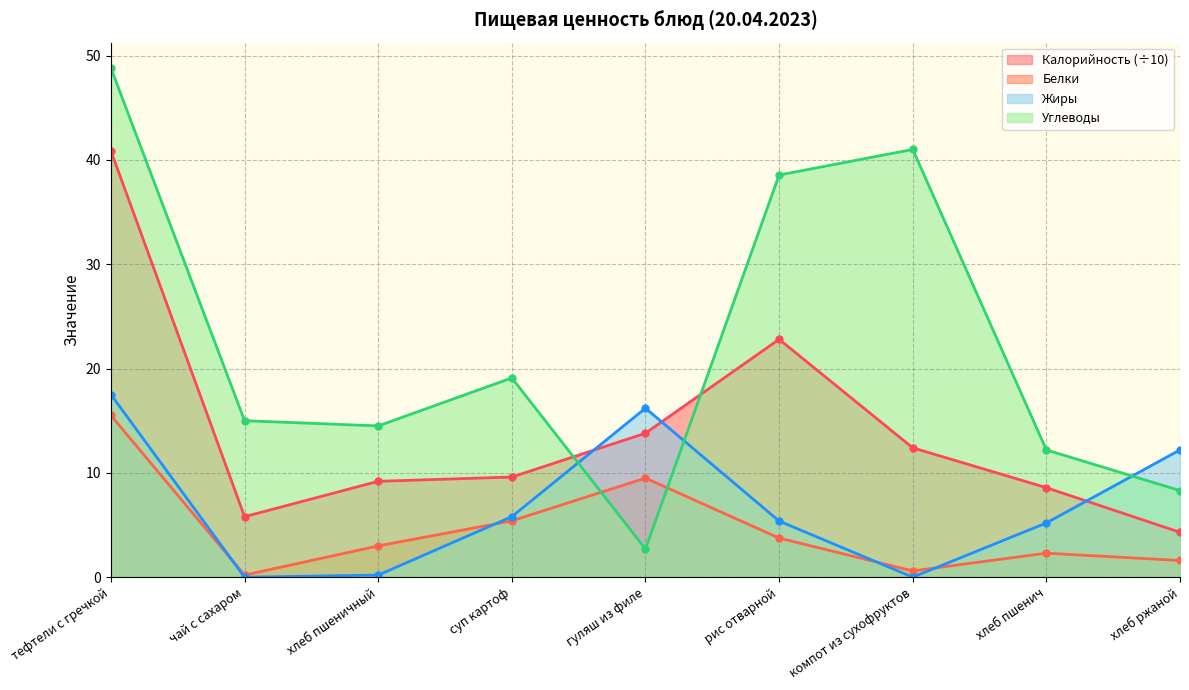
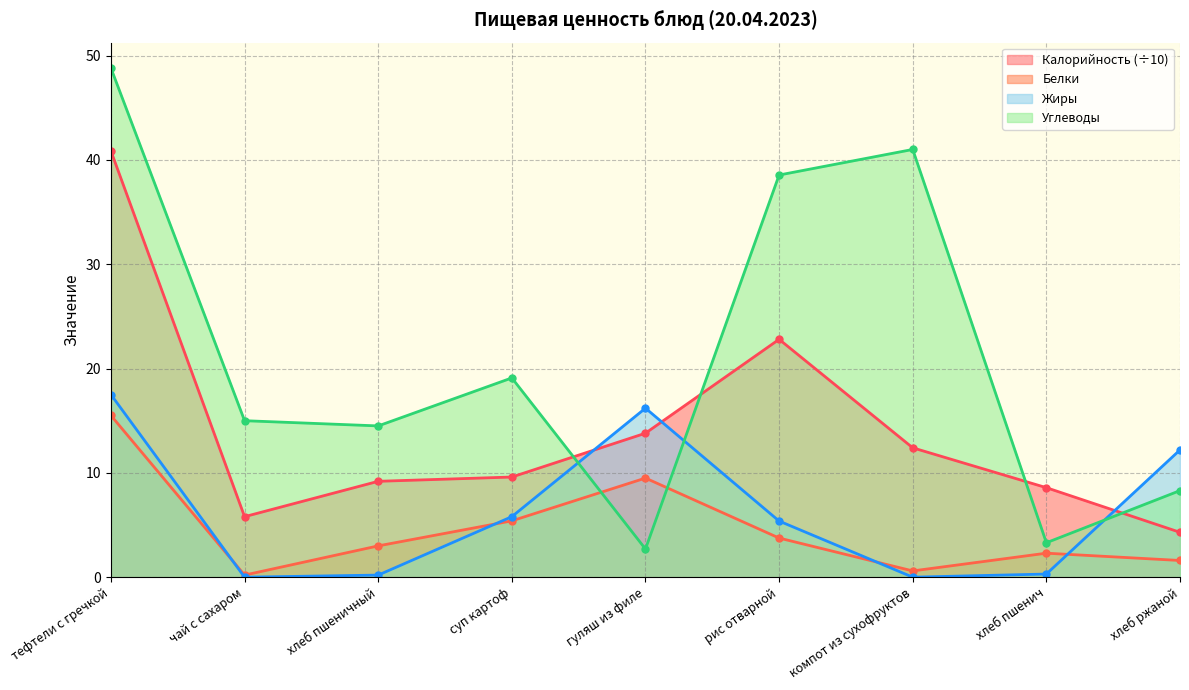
  {
    "Жиры": {
      "тефтели с гречкой": 17.5,
      "хлеб пшеничный": 0.2,
      "суп картоф": 5.8,
      "гуляш из филе": 16.2,
      "рис отварной": 5.4,
      "компот из сухофруктов": 0.0,
-     "хлеб пшенич": 5.2,
+     "хлеб пшенич": 0.3,
      "хлеб ржаной": 12.2
    },
    "Углеводы": {
      "тефтели с гречкой": 48.8,
      "чай с сахаром": 15.0,
      "хлеб пшеничный": 14.5,
      "суп картоф": 19.1,
      "гуляш из филе": 2.7,
      "рис отварной": 38.6,
      "компот из сухофруктов": 41.0,
-     "хлеб пшенич": 12.2,
+     "хлеб пшенич": 3.3,
      "хлеб ржаной": 8.3
    }
  }
